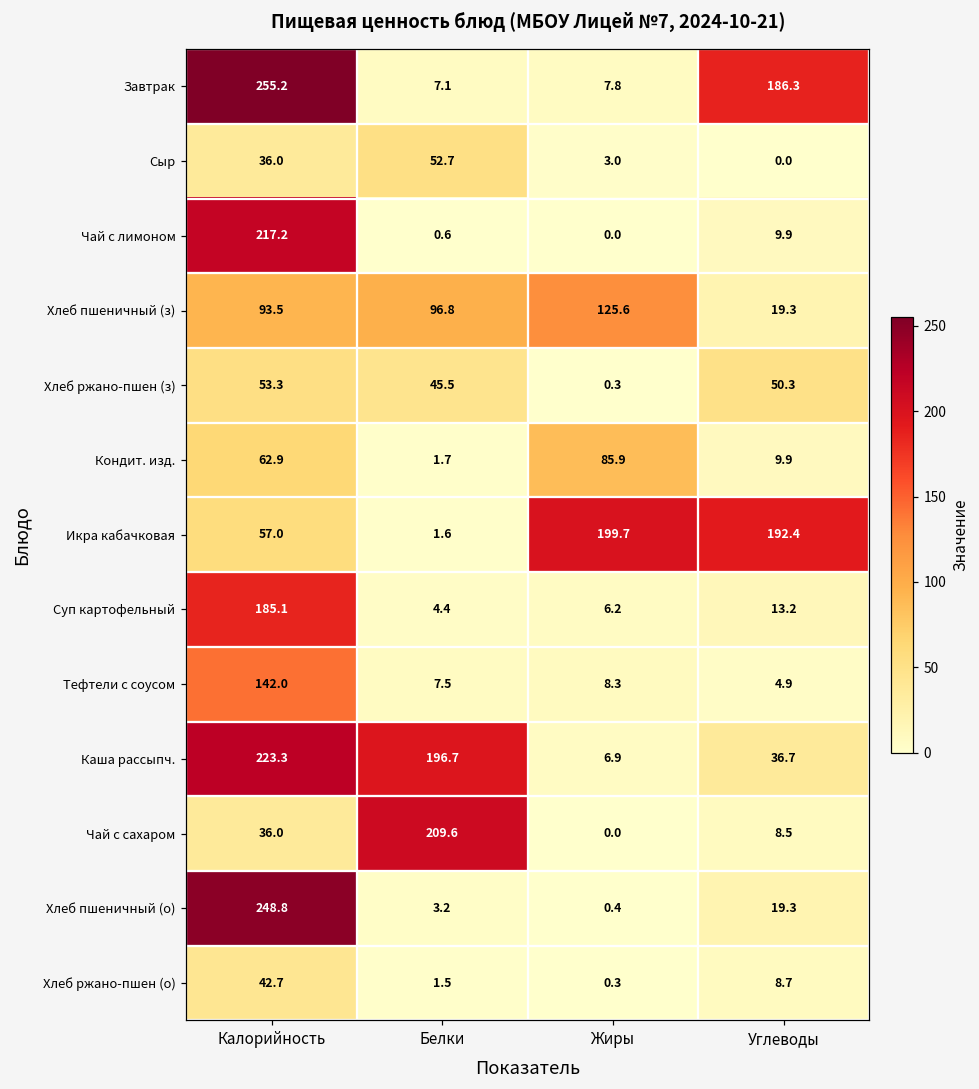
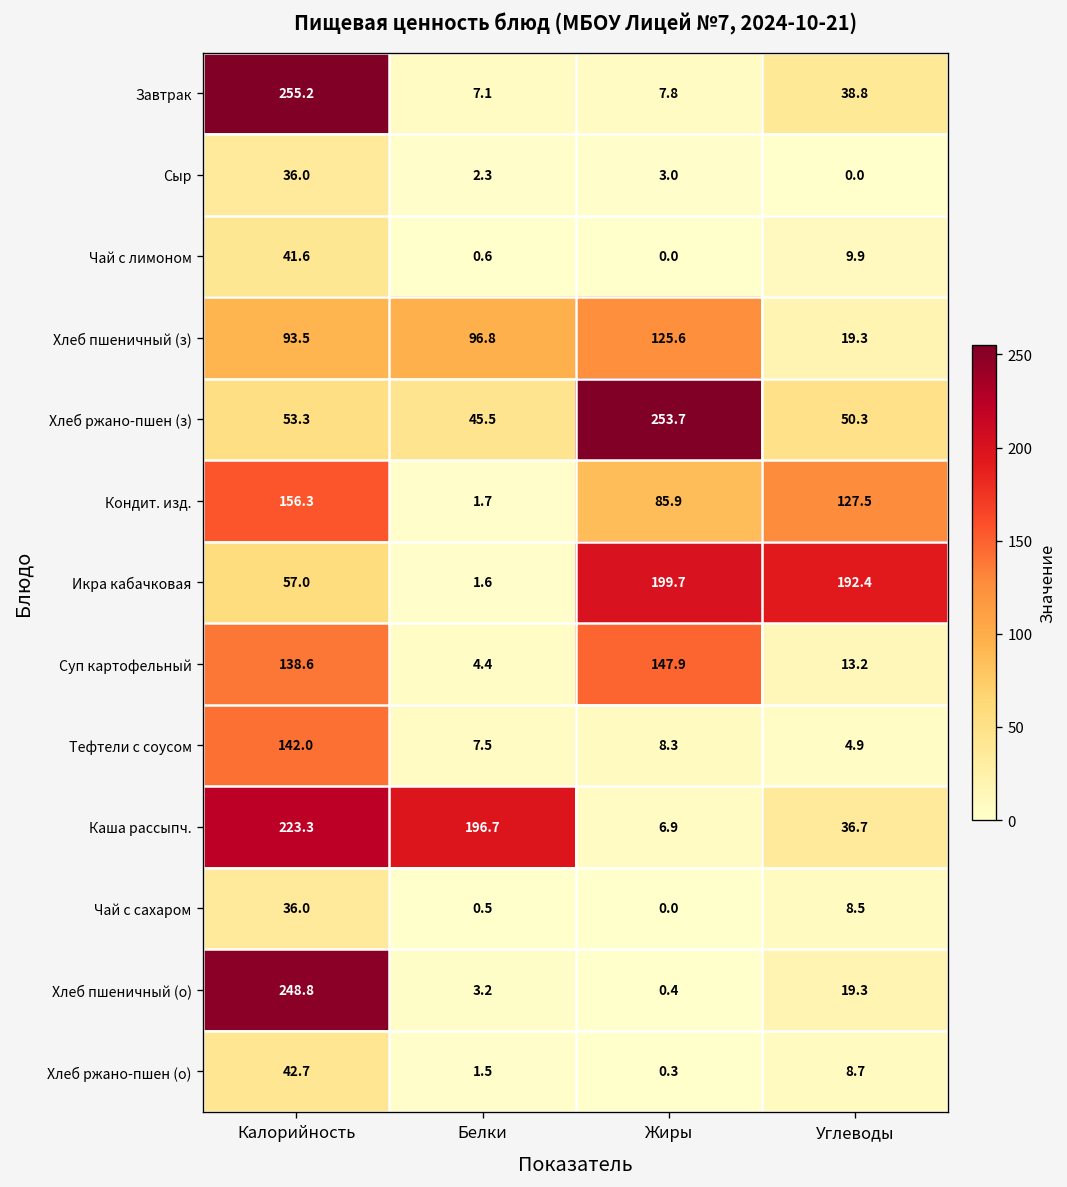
  {
    "Завтрак": {
      "Калорийность": 255.2,
      "Белки": 7.1,
      "Жиры": 7.8,
-     "Углеводы": 186.3
+     "Углеводы": 38.8
    },
    "Сыр": {
      "Калорийность": 36.0,
-     "Белки": 52.7,
+     "Белки": 2.3,
      "Жиры": 3.0,
      "Углеводы": 0.0
    },
    "Чай с лимоном": {
-     "Калорийность": 217.2,
+     "Калорийность": 41.6,
      "Белки": 0.6,
      "Жиры": 0.0,
      "Углеводы": 9.9
    },
    "Хлеб пшеничный (з)": {
      "Калорийность": 93.5,
      "Белки": 96.8,
      "Жиры": 125.6,
      "Углеводы": 19.3
    },
    "Хлеб ржано-пшен (з)": {
      "Калорийность": 53.3,
      "Белки": 45.5,
-     "Жиры": 0.3,
+     "Жиры": 253.7,
      "Углеводы": 50.3
    },
    "Кондит. изд.": {
-     "Калорийность": 62.9,
+     "Калорийность": 156.3,
      "Белки": 1.7,
      "Жиры": 85.9,
-     "Углеводы": 9.9
+     "Углеводы": 127.5
    },
    "Икра кабачковая": {
      "Калорийность": 57.0,
      "Белки": 1.6,
      "Жиры": 199.7,
      "Углеводы": 192.4
    },
    "Суп картофельный": {
-     "Калорийность": 185.1,
+     "Калорийность": 138.6,
      "Белки": 4.4,
-     "Жиры": 6.2,
+     "Жиры": 147.9,
      "Углеводы": 13.2
    },
    "Тефтели с соусом": {
      "Калорийность": 142.0,
      "Белки": 7.5,
      "Жиры": 8.3,
      "Углеводы": 4.9
    },
    "Каша рассыпч.": {
      "Калорийность": 223.3,
      "Белки": 196.7,
      "Жиры": 6.9,
      "Углеводы": 36.7
    },
    "Чай с сахаром": {
      "Калорийность": 36.0,
-     "Белки": 209.6,
+     "Белки": 0.5,
      "Жиры": 0.0,
      "Углеводы": 8.5
    },
    "Хлеб пшеничный (о)": {
      "Калорийность": 248.8,
      "Белки": 3.2,
      "Жиры": 0.4,
      "Углеводы": 19.3
    },
    "Хлеб ржано-пшен (о)": {
      "Калорийность": 42.7,
      "Белки": 1.5,
      "Жиры": 0.3,
      "Углеводы": 8.7
    }
  }
